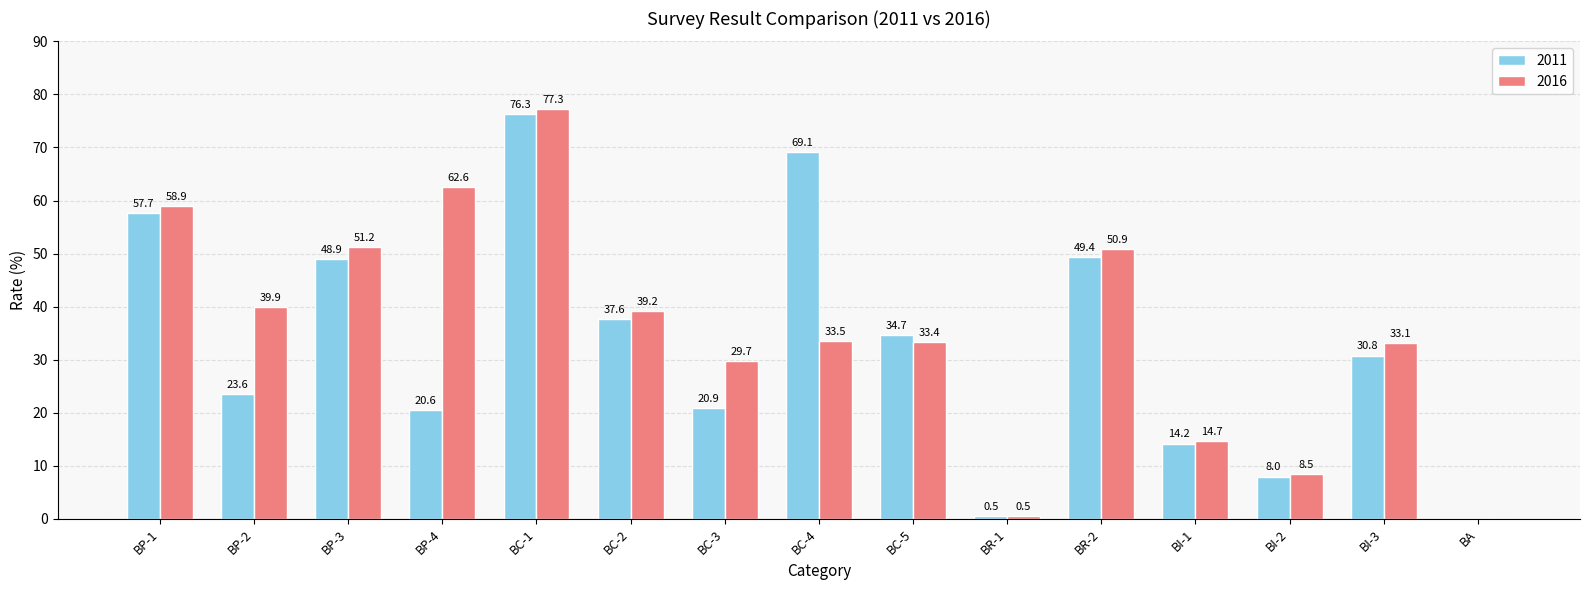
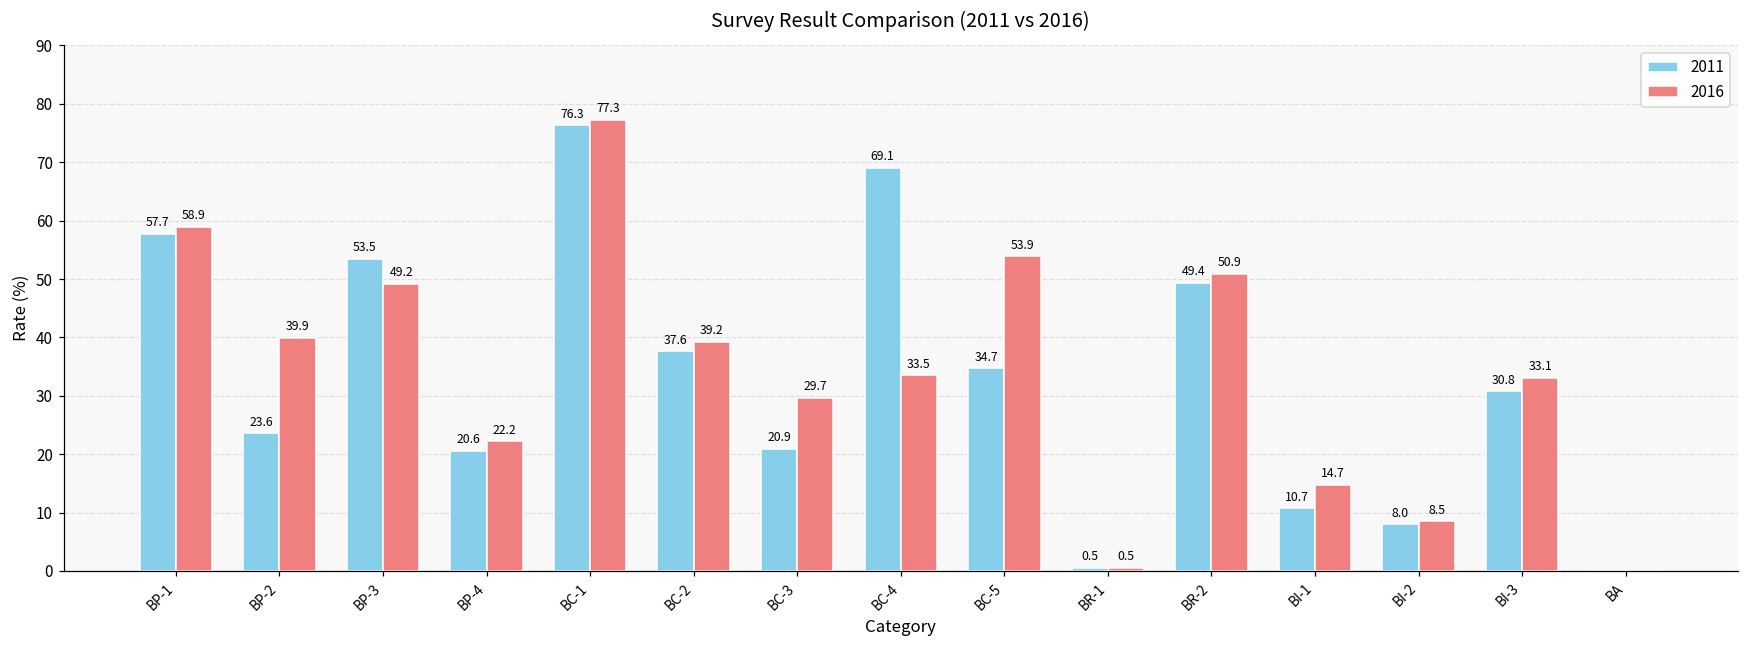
  {
    "2011": {
      "BP-1": 57.7,
      "BP-2": 23.6,
-     "BP-3": 48.9,
+     "BP-3": 53.5,
      "BP-4": 20.6,
      "BC-1": 76.3,
      "BC-2": 37.6,
      "BC-3": 20.9,
      "BC-4": 69.1,
      "BC-5": 34.7,
      "BR-1": 0.5,
      "BR-2": 49.4,
-     "BI-1": 14.2,
+     "BI-1": 10.7,
      "BI-2": 8.0,
      "BI-3": 30.8
    },
    "2016": {
      "BP-1": 58.9,
      "BP-2": 39.9,
-     "BP-3": 51.2,
-     "BP-4": 62.6,
+     "BP-3": 49.2,
+     "BP-4": 22.2,
      "BC-1": 77.3,
      "BC-2": 39.2,
      "BC-3": 29.7,
      "BC-4": 33.5,
-     "BC-5": 33.4,
+     "BC-5": 53.9,
      "BR-1": 0.5,
      "BR-2": 50.9,
      "BI-1": 14.7,
      "BI-2": 8.5,
      "BI-3": 33.1
    }
  }
